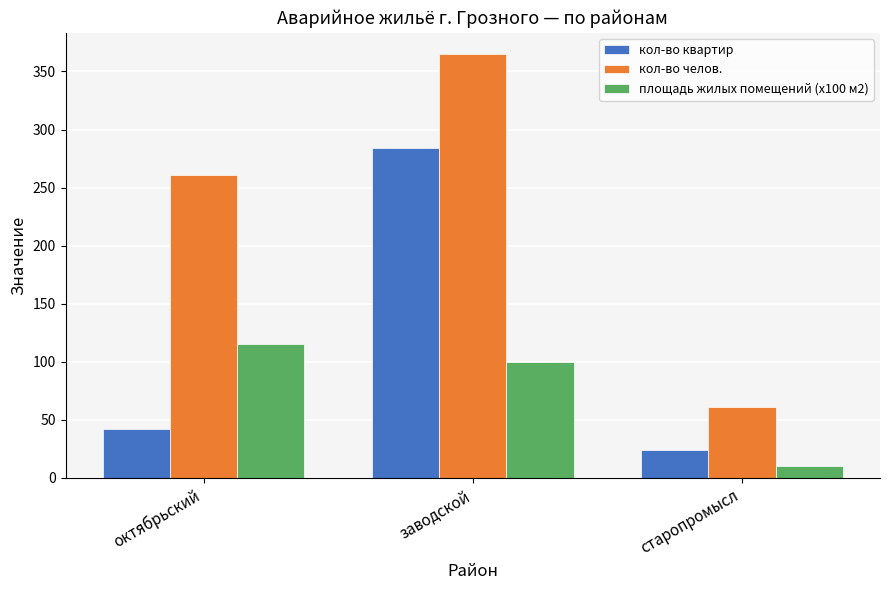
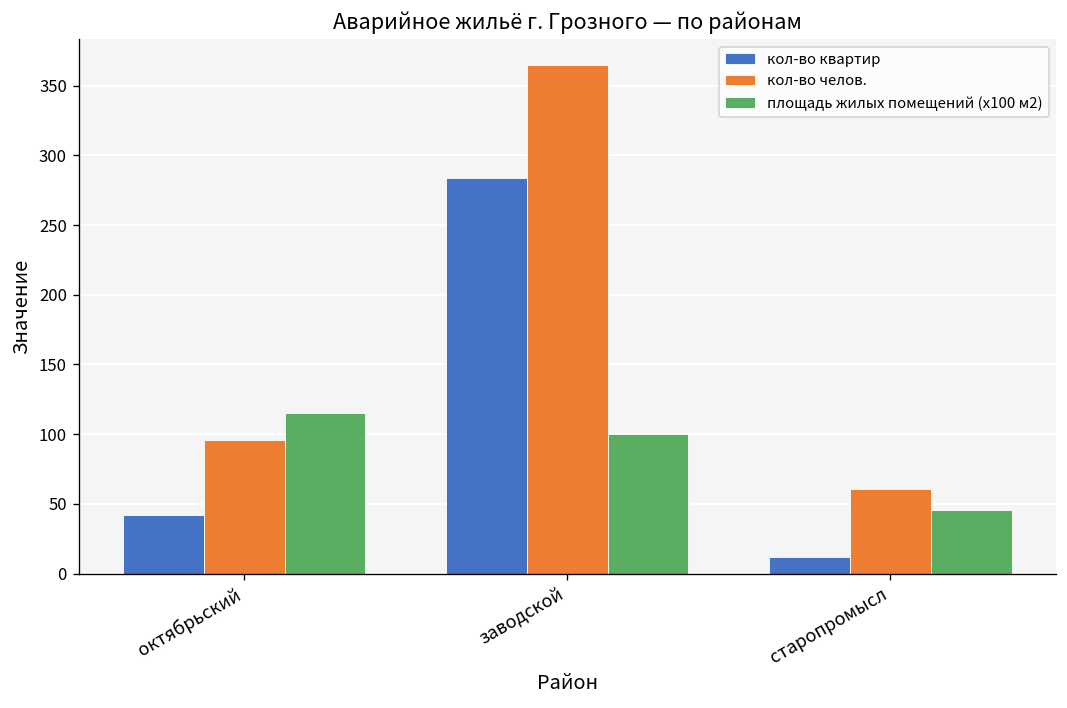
  {
    "кол-во квартир": {
      "октябрьский": 42,
      "заводской": 284,
-     "старопромысл": 24
+     "старопромысл": 12
    },
    "кол-во челов.": {
-     "октябрьский": 261,
+     "октябрьский": 96,
      "заводской": 365,
      "старопромысл": 61
    },
    "площадь жилых помещений (x100 м2)": {
      "октябрьский": 115,
      "заводской": 100,
-     "старопромысл": 10
+     "старопромысл": 45
    }
  }
